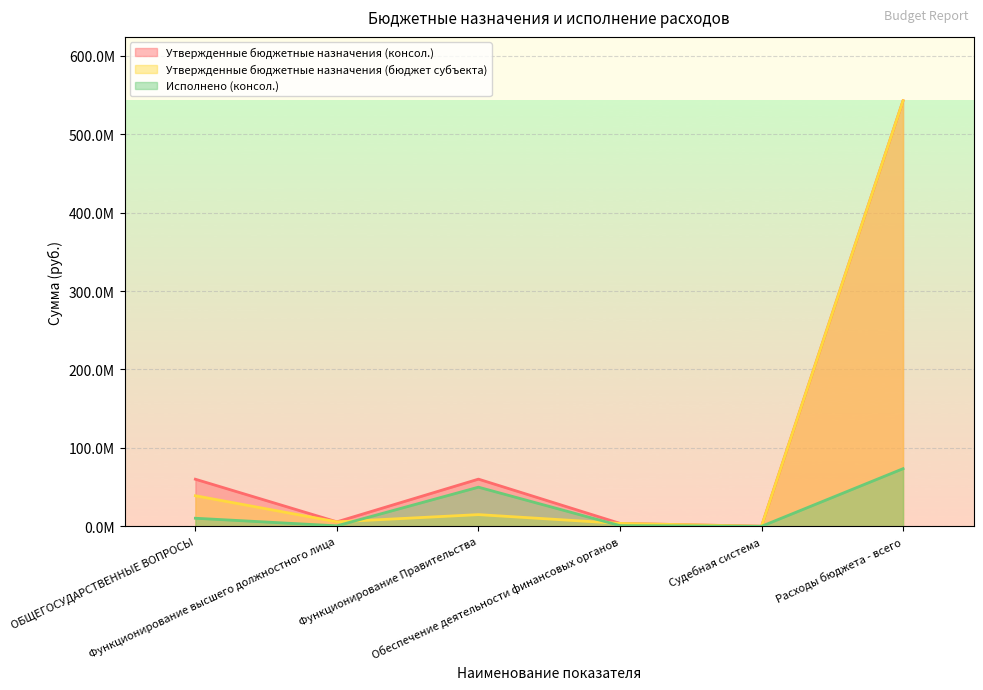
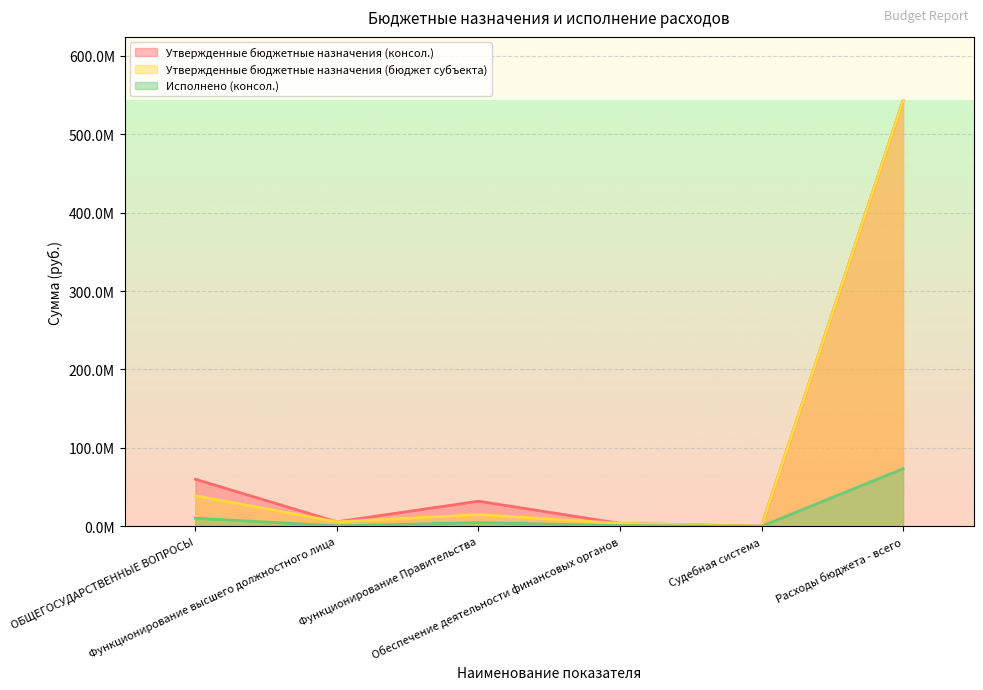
  {
    "Утвержденные бюджетные назначения (консол.)": {
      "ОБЩЕГОСУДАРСТВЕННЫЕ ВОПРОСЫ": 60000000,
-     "Функционирование Правительства": 60000000
+     "Функционирование Правительства": 30000000
    },
    "Утвержденные бюджетные назначения (бюджет субъекта)": {
      "ОБЩЕГОСУДАРСТВЕННЫЕ ВОПРОСЫ": 40000000,
      "Функционирование Правительства": 10000000
    },
    "Исполнено (консол.)": {
      "ОБЩЕГОСУДАРСТВЕННЫЕ ВОПРОСЫ": 10000000,
      "Функционирование высшего должностного лица": 0,
-     "Функционирование Правительства": 50000000,
+     "Функционирование Правительства": 0,
      "Расходы бюджета - всего": 70000000
    }
  }
